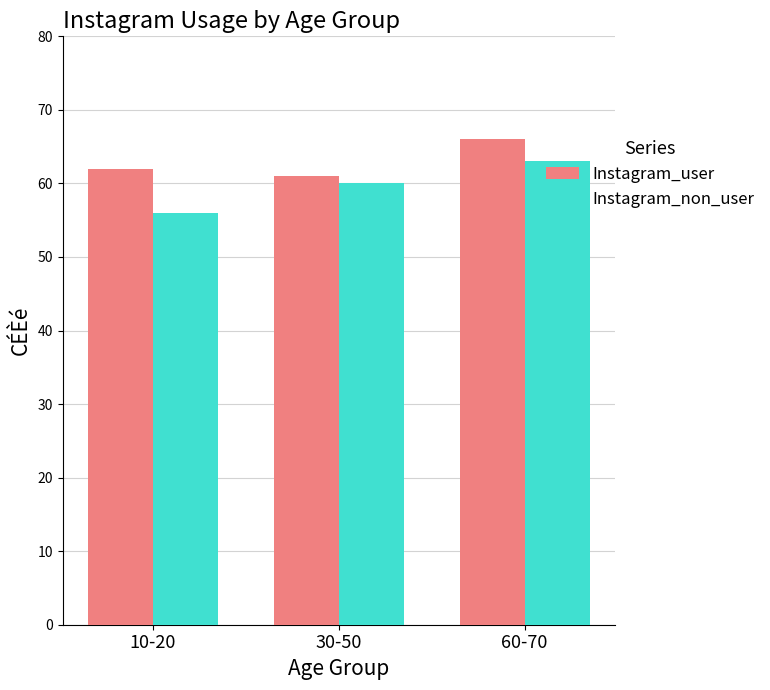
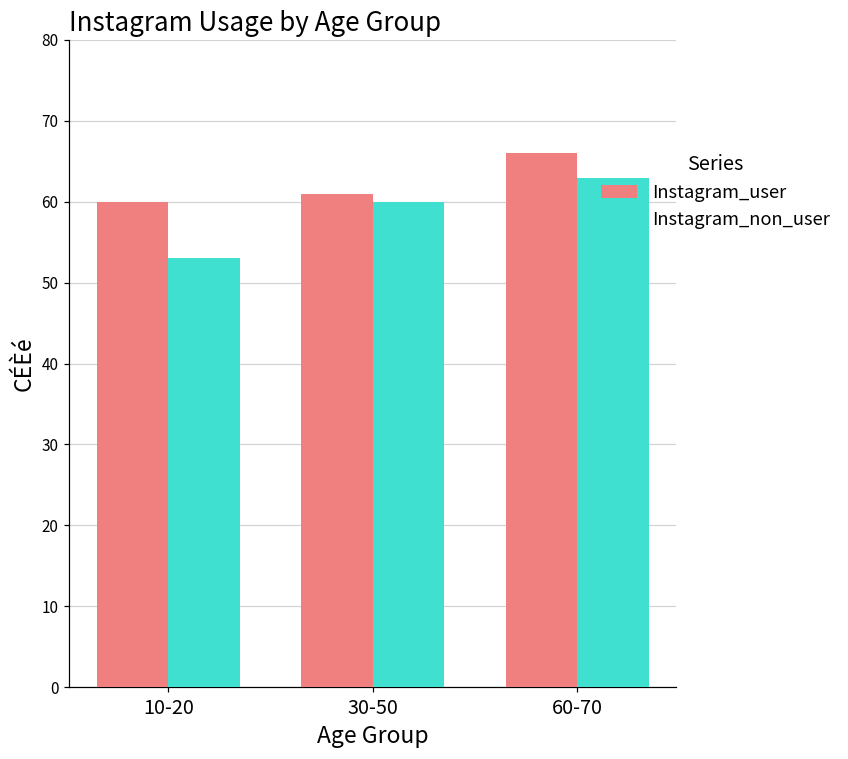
  {
    "Instagram_user": {
-     "10-20": 62,
+     "10-20": 60,
      "30-50": 61,
      "60-70": 66
    },
    "Instagram_non_user": {
-     "10-20": 56,
+     "10-20": 53,
      "30-50": 60,
      "60-70": 63
    }
  }
